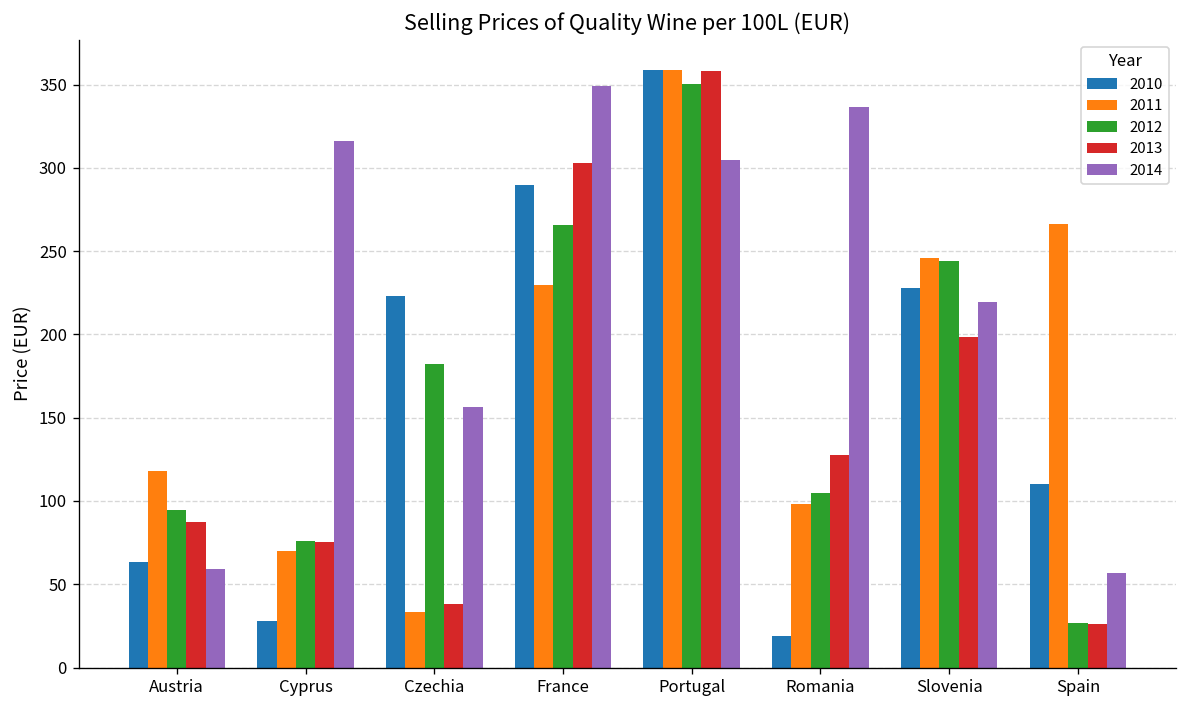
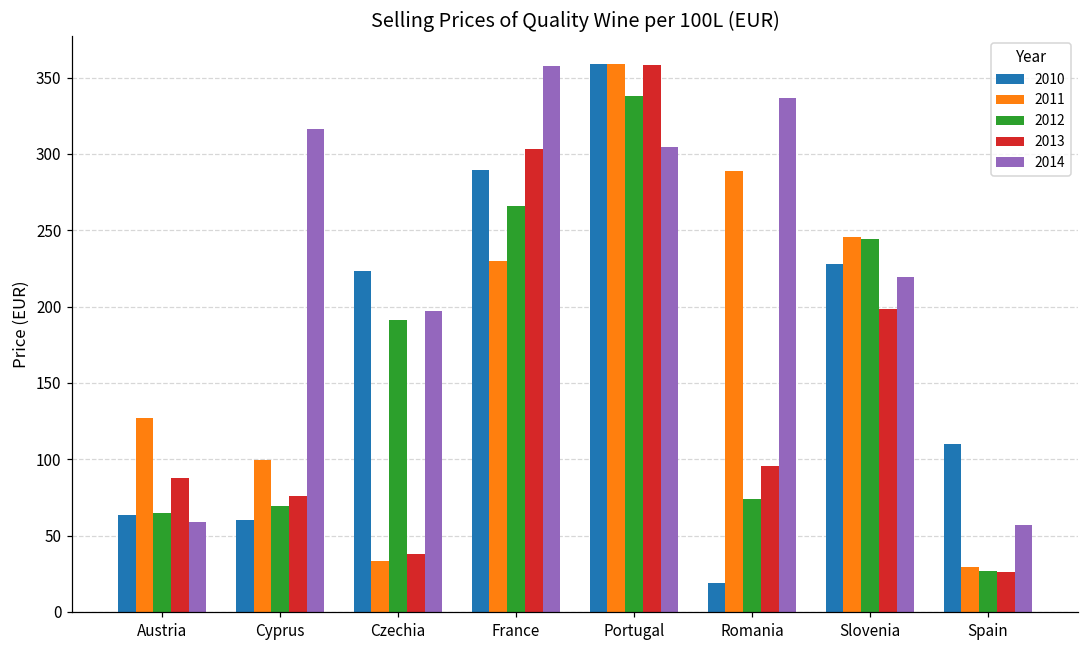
  {
    "2010": {
      "Austria": 63,
-     "Cyprus": 28,
+     "Cyprus": 60,
      "Czechia": 223,
      "France": 290,
      "Portugal": 359,
      "Romania": 19,
      "Slovenia": 228,
      "Spain": 110
    },
    "2011": {
-     "Austria": 118,
-     "Cyprus": 70,
+     "Austria": 127,
+     "Cyprus": 99,
      "Czechia": 33,
      "France": 230,
      "Portugal": 359,
-     "Romania": 98,
+     "Romania": 289,
      "Slovenia": 246,
-     "Spain": 266
+     "Spain": 29
    },
    "2012": {
-     "Austria": 95,
-     "Cyprus": 76,
-     "Czechia": 182,
+     "Austria": 65,
+     "Cyprus": 70,
+     "Czechia": 191,
      "France": 266,
-     "Portugal": 350,
-     "Romania": 105,
+     "Portugal": 338,
+     "Romania": 74,
      "Slovenia": 244,
      "Spain": 27
    },
    "2013": {
      "Austria": 88,
      "Cyprus": 76,
      "Czechia": 38,
      "France": 303,
      "Portugal": 358,
-     "Romania": 128,
+     "Romania": 96,
      "Slovenia": 199,
      "Spain": 26
    },
    "2014": {
      "Austria": 59,
      "Cyprus": 316,
-     "Czechia": 156,
-     "France": 349,
+     "Czechia": 197,
+     "France": 357,
      "Portugal": 305,
      "Romania": 336,
      "Slovenia": 220,
      "Spain": 57
    }
  }
